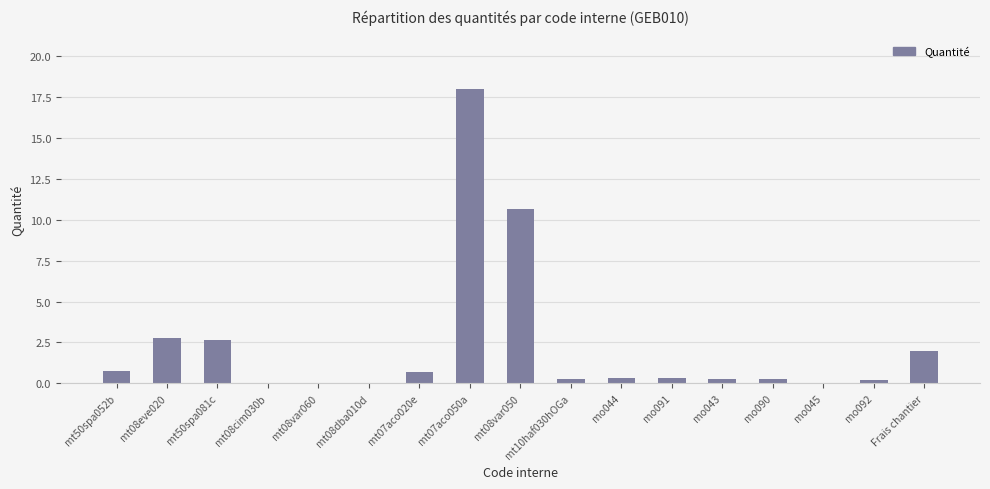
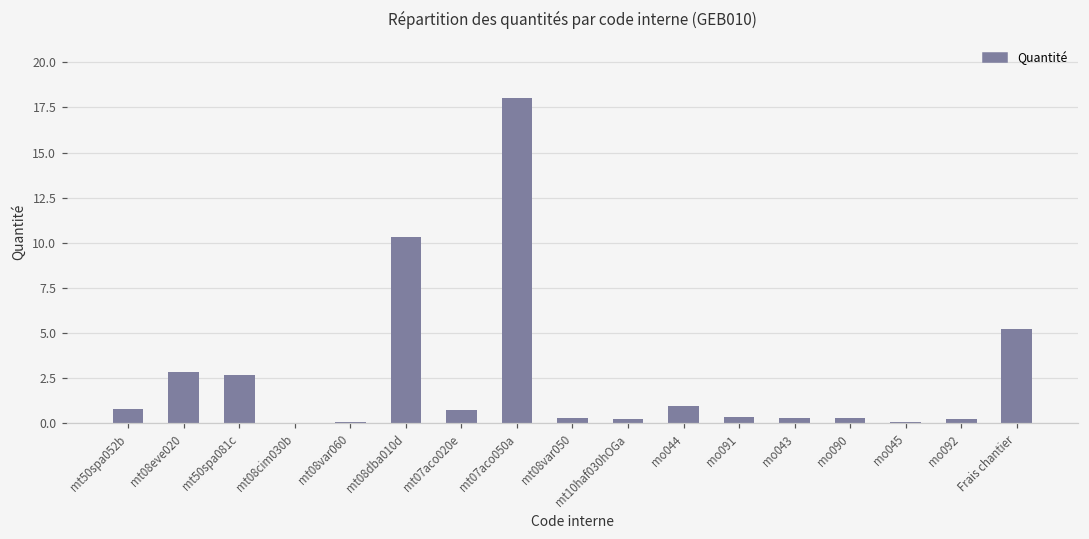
  {
    "mt50spa052b": 0.8,
    "mt08eve020": 2.8,
    "mt50spa081c": 2.7,
-   "mt08dba010d": 0.0,
+   "mt08dba010d": 10.3,
    "mt07aco020e": 0.7,
    "mt07aco050a": 18.0,
-   "mt08var050": 10.6,
+   "mt08var050": 0.3,
    "mt10haf030hOGa": 0.2,
-   "mo044": 0.4,
+   "mo044": 0.9,
    "mo091": 0.3,
    "mo043": 0.3,
    "mo090": 0.3,
    "mo092": 0.2,
-   "Frais chantier": 2.0
+   "Frais chantier": 5.2
  }
